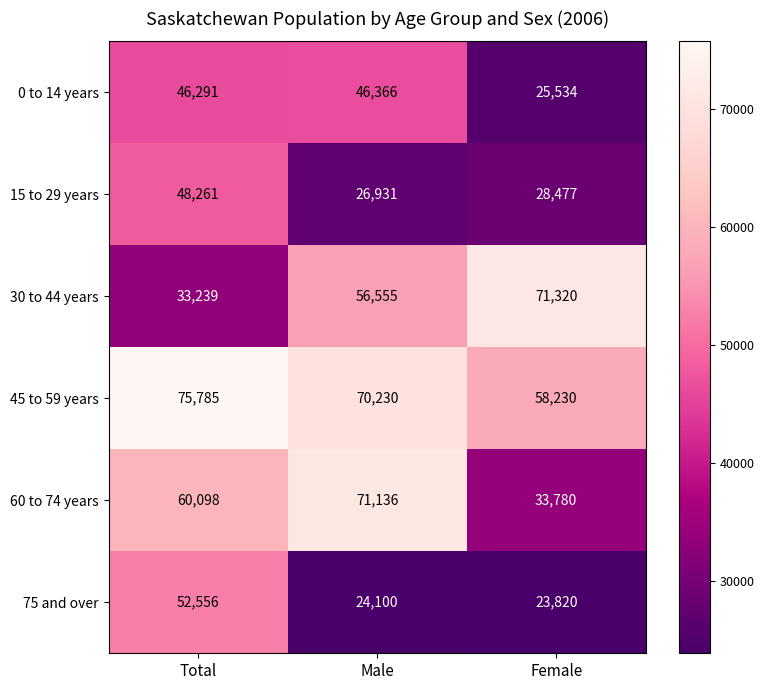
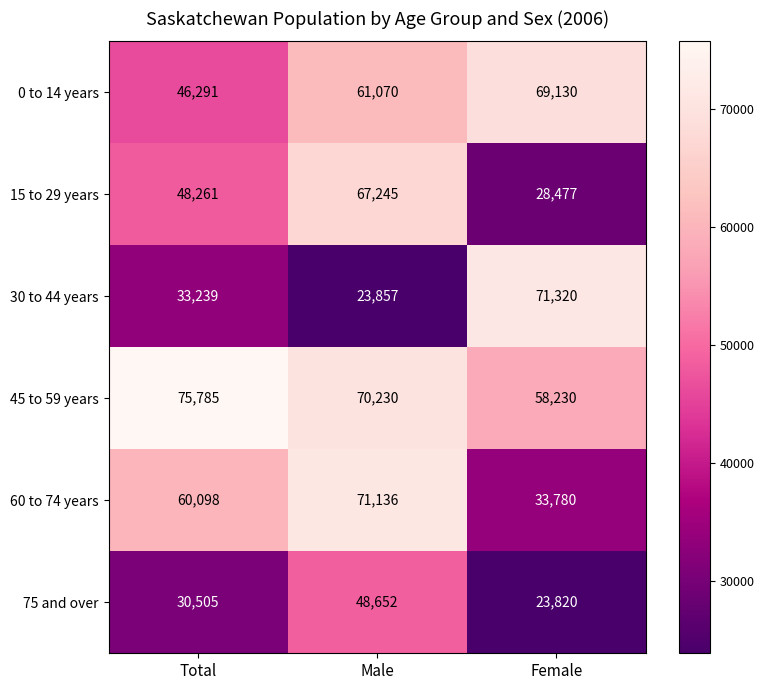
  {
    "0 to 14 years": {
      "Total": "46,291",
-     "Male": "46,366",
-     "Female": "25,534"
+     "Male": "61,070",
+     "Female": "69,130"
    },
    "15 to 29 years": {
      "Total": "48,261",
-     "Male": "26,931",
+     "Male": "67,245",
      "Female": "28,477"
    },
    "30 to 44 years": {
      "Total": "33,239",
-     "Male": "56,555",
+     "Male": "23,857",
      "Female": "71,320"
    },
    "45 to 59 years": {
      "Total": "75,785",
      "Male": "70,230",
      "Female": "58,230"
    },
    "60 to 74 years": {
      "Total": "60,098",
      "Male": "71,136",
      "Female": "33,780"
    },
    "75 and over": {
-     "Total": "52,556",
-     "Male": "24,100",
+     "Total": "30,505",
+     "Male": "48,652",
      "Female": "23,820"
    }
  }
